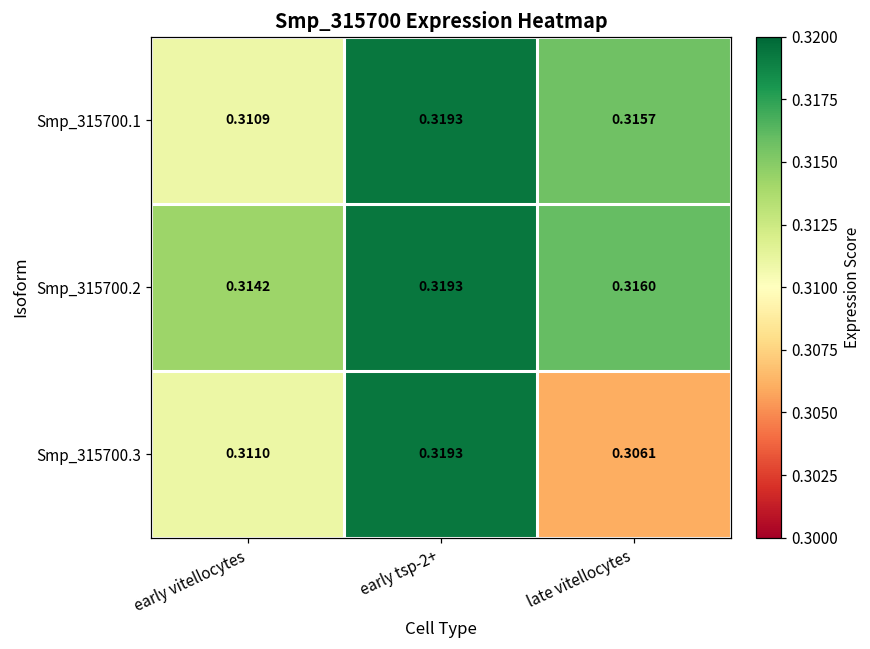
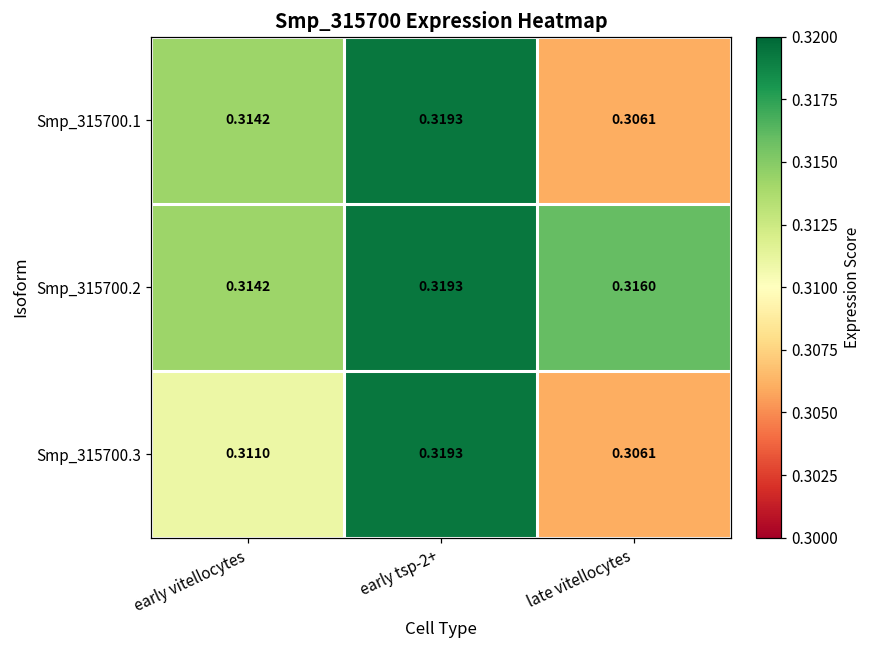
  {
    "Smp_315700.1": {
-     "early vitellocytes": 0.3109,
+     "early vitellocytes": 0.3142,
      "early tsp-2+": 0.3193,
-     "late vitellocytes": 0.3157
+     "late vitellocytes": 0.3061
    },
    "Smp_315700.2": {
      "early vitellocytes": 0.3142,
      "early tsp-2+": 0.3193,
      "late vitellocytes": 0.3160
    },
    "Smp_315700.3": {
      "early vitellocytes": 0.3110,
      "early tsp-2+": 0.3193,
      "late vitellocytes": 0.3061
    }
  }
